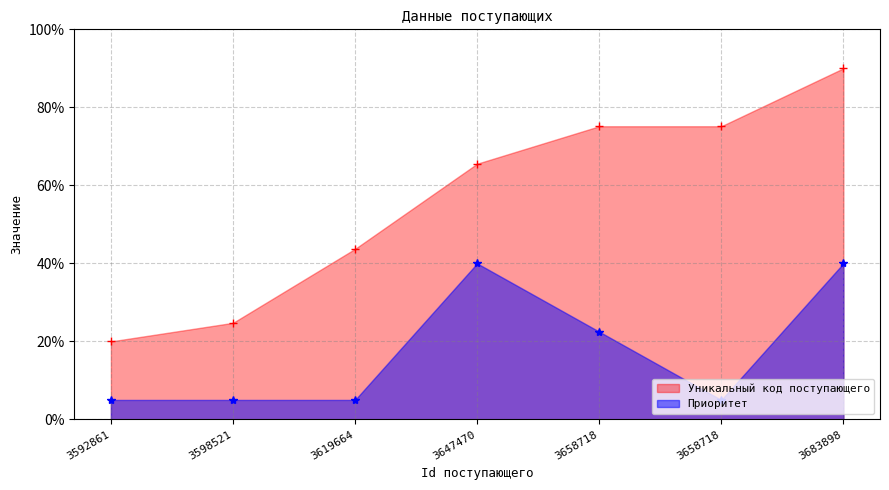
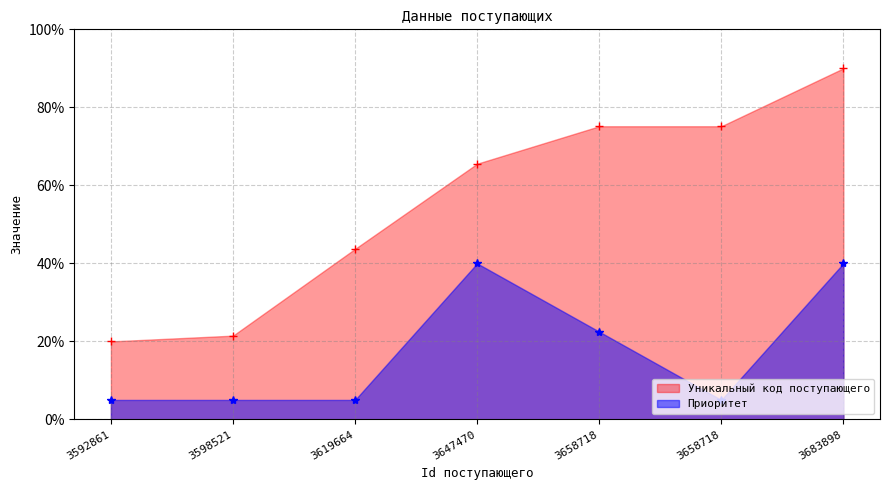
  {
    "Уникальный код поступающего": {
      "3592861": "20%",
-     "3598521": "25%",
+     "3598521": "21%",
      "3619664": "44%",
      "3647470": "66%",
      "3683898": "90%"
    },
    "Приоритет": {
      "3592861": "5%",
      "3598521": "5%",
      "3619664": "5%",
      "3647470": "40%",
      "3683898": "40%"
    }
  }
